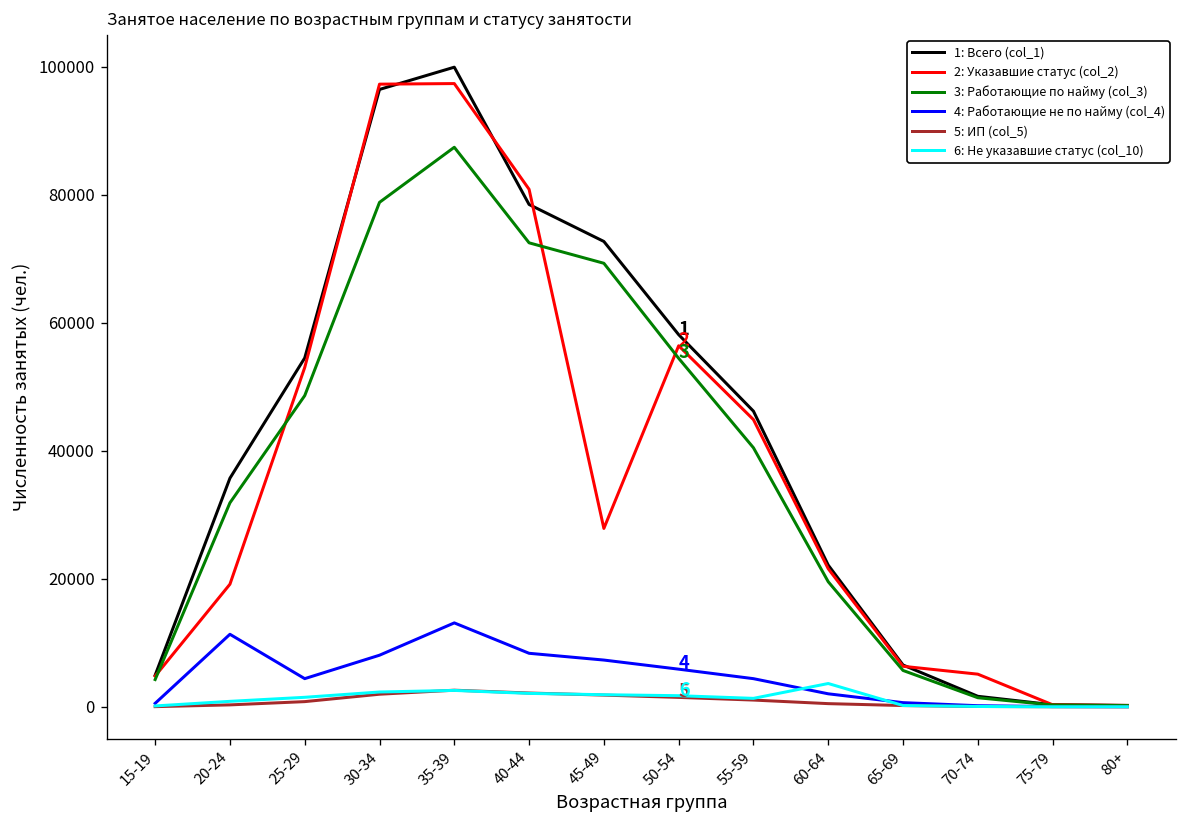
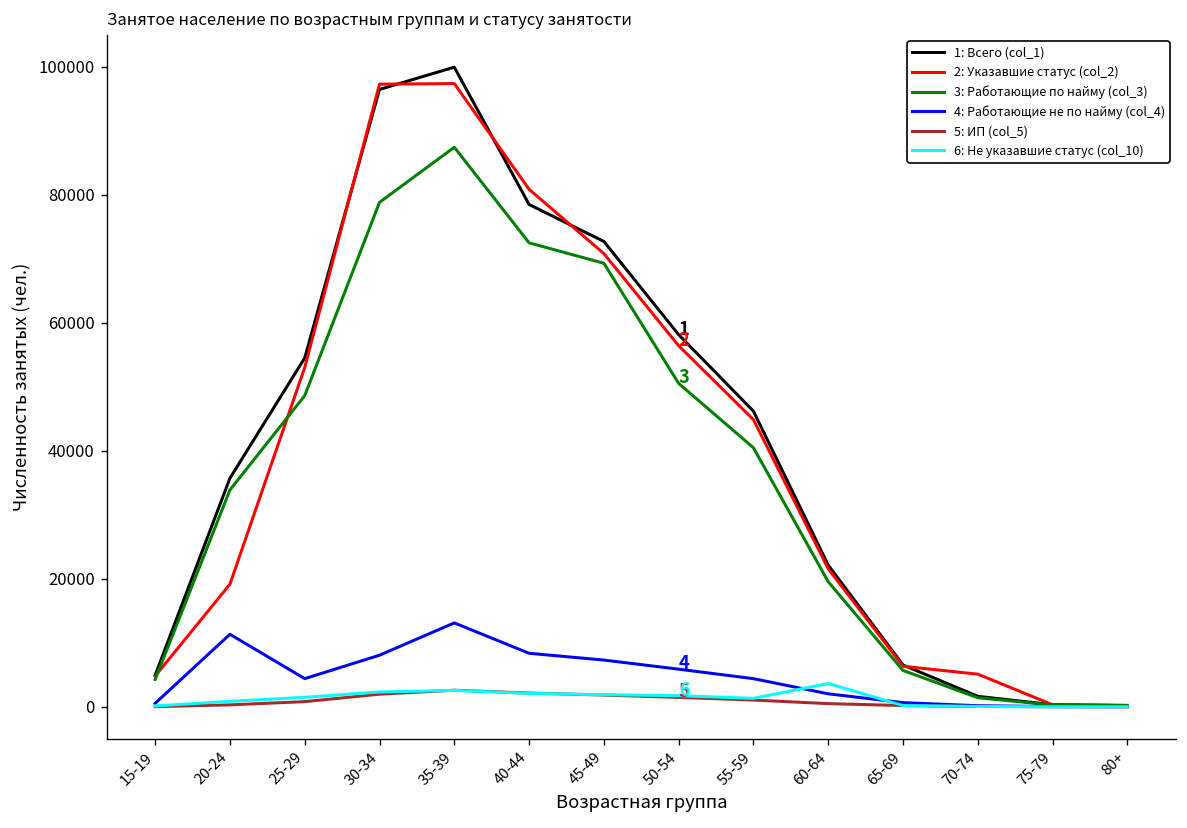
  {
    "1: Всего (col_1)": {
      "20-24": 36000,
      "25-29": 55000,
      "30-34": 96000,
      "35-39": 100000,
      "40-44": 78000,
      "45-49": 73000,
      "55-59": 46000,
      "60-64": 22000
    },
    "2: Указавшие статус (col_2)": {
      "20-24": 19000,
      "25-29": 53000,
      "30-34": 97000,
      "35-39": 97000,
      "40-44": 81000,
-     "45-49": 28000,
+     "45-49": 71000,
      "55-59": 45000,
      "60-64": 22000,
      "70-74": 5000
    },
    "3: Работающие по найму (col_3)": {
      "15-19": 4000,
-     "20-24": 32000,
+     "20-24": 34000,
      "25-29": 49000,
      "30-34": 79000,
      "35-39": 87000,
      "40-44": 73000,
      "45-49": 69000,
-     "50-54": 54000,
+     "50-54": 51000,
      "55-59": 40000,
      "60-64": 20000,
      "65-69": 6000
    },
    "4: Работающие не по найму (col_4)": {
      "20-24": 11000,
      "25-29": 4000,
      "30-34": 8000,
      "35-39": 13000,
      "40-44": 8000,
      "45-49": 7000,
      "55-59": 4000,
      "60-64": 2000
    },
    "5: ИП (col_5)": {
      "20-24": 0,
      "25-29": 1000,
      "60-64": 0
    },
    "6: Не указавшие статус (col_10)": {
      "20-24": 1000,
      "25-29": 1000,
      "60-64": 4000
    }
  }
